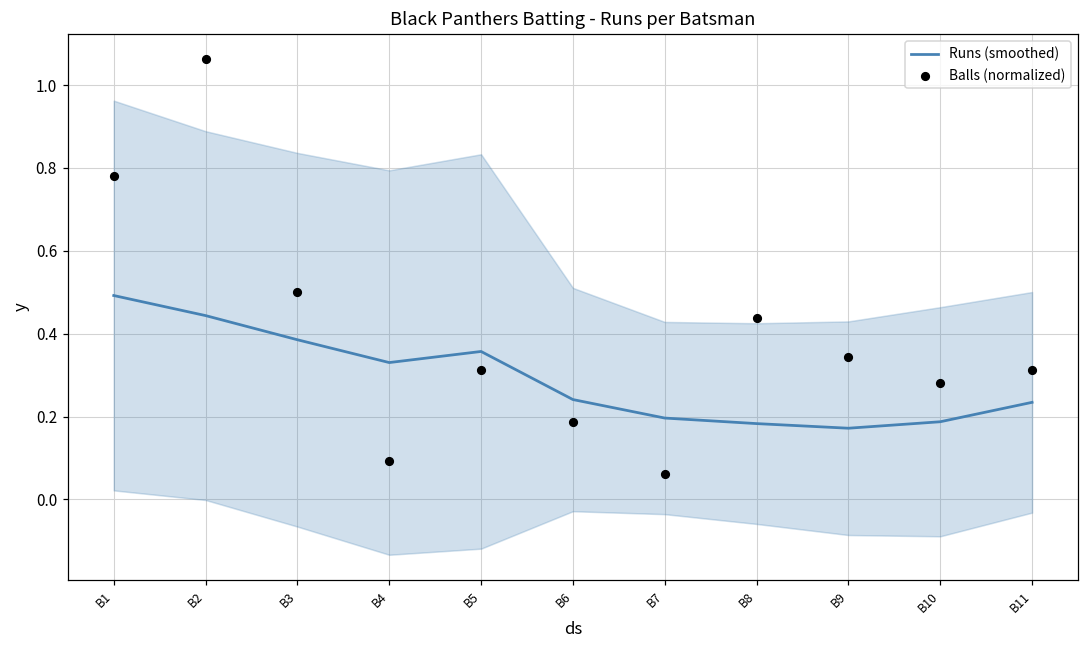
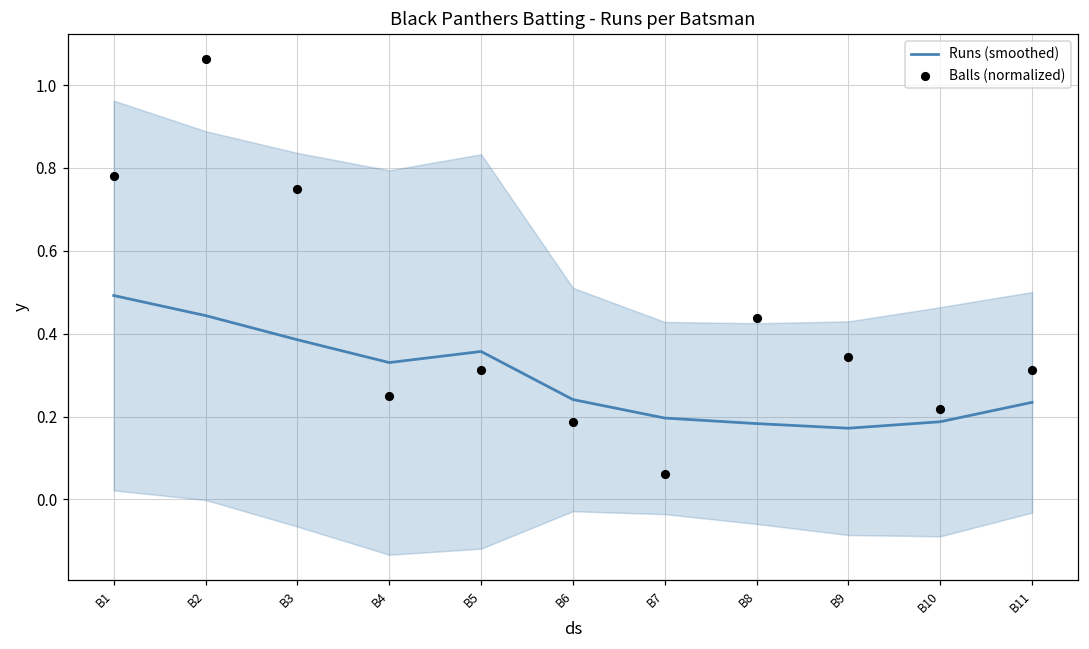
  {
    "Balls (normalized)": {
-     "B3": 0.50,
-     "B4": 0.09,
-     "B10": 0.28
+     "B3": 0.75,
+     "B4": 0.25,
+     "B10": 0.22
    }
  }
